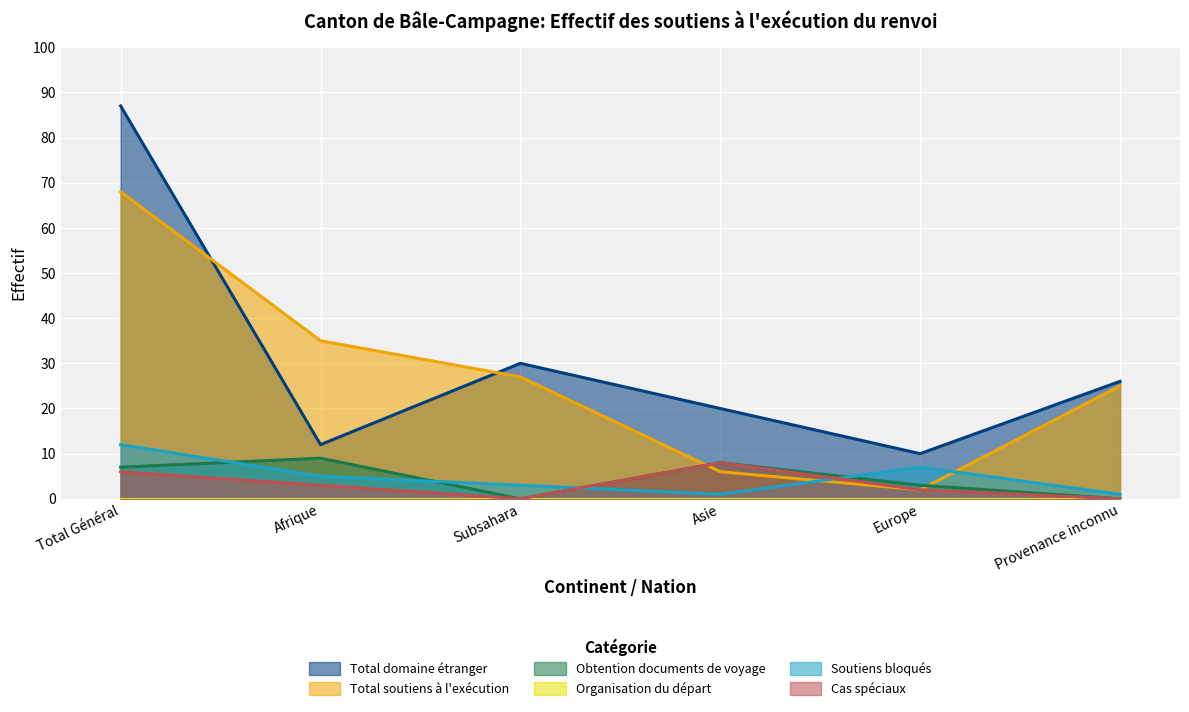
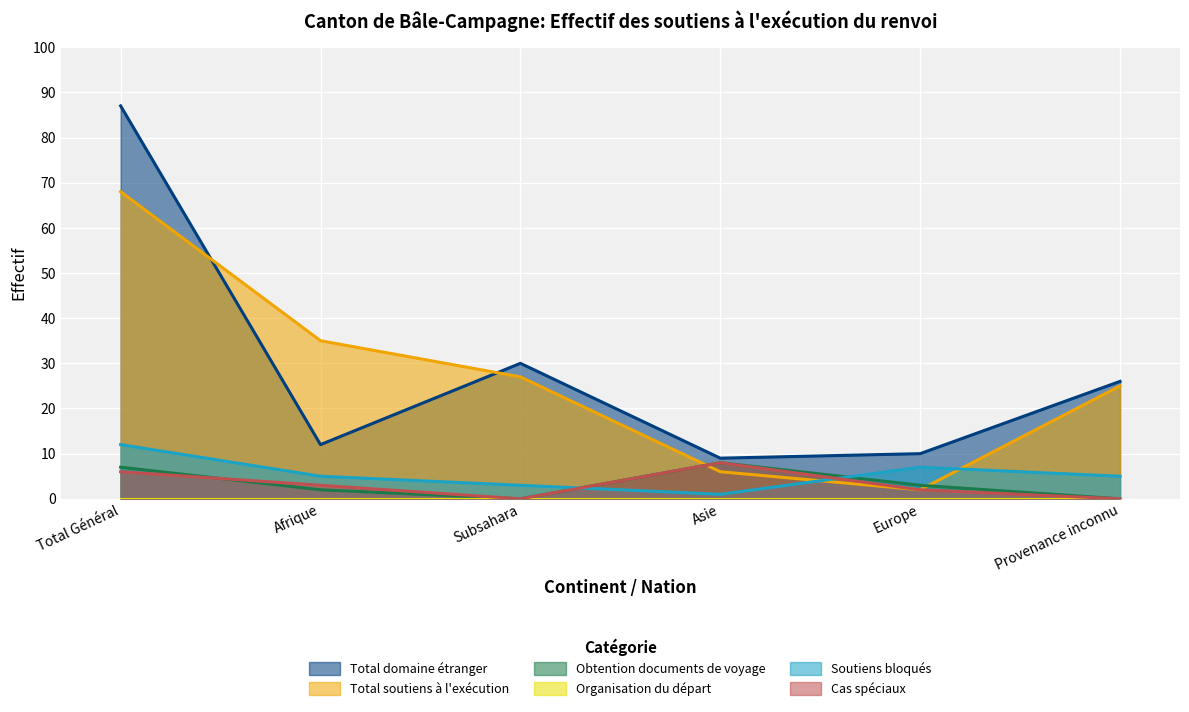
  {
    "Total domaine étranger": {
      "Total Général": 87,
      "Afrique": 12,
      "Subsahara": 30,
-     "Asie": 20,
+     "Asie": 9,
      "Europe": 10,
      "Provenance inconnu": 26
    },
    "Obtention documents de voyage": {
      "Total Général": 7,
-     "Afrique": 9,
+     "Afrique": 2,
      "Europe": 3
    },
    "Soutiens bloqués": {
      "Total Général": 12,
      "Afrique": 5,
      "Subsahara": 3,
      "Asie": 1,
      "Europe": 7,
-     "Provenance inconnu": 1
+     "Provenance inconnu": 5
    },
    "Cas spéciaux": {
      "Total Général": 6,
      "Afrique": 3
    }
  }
